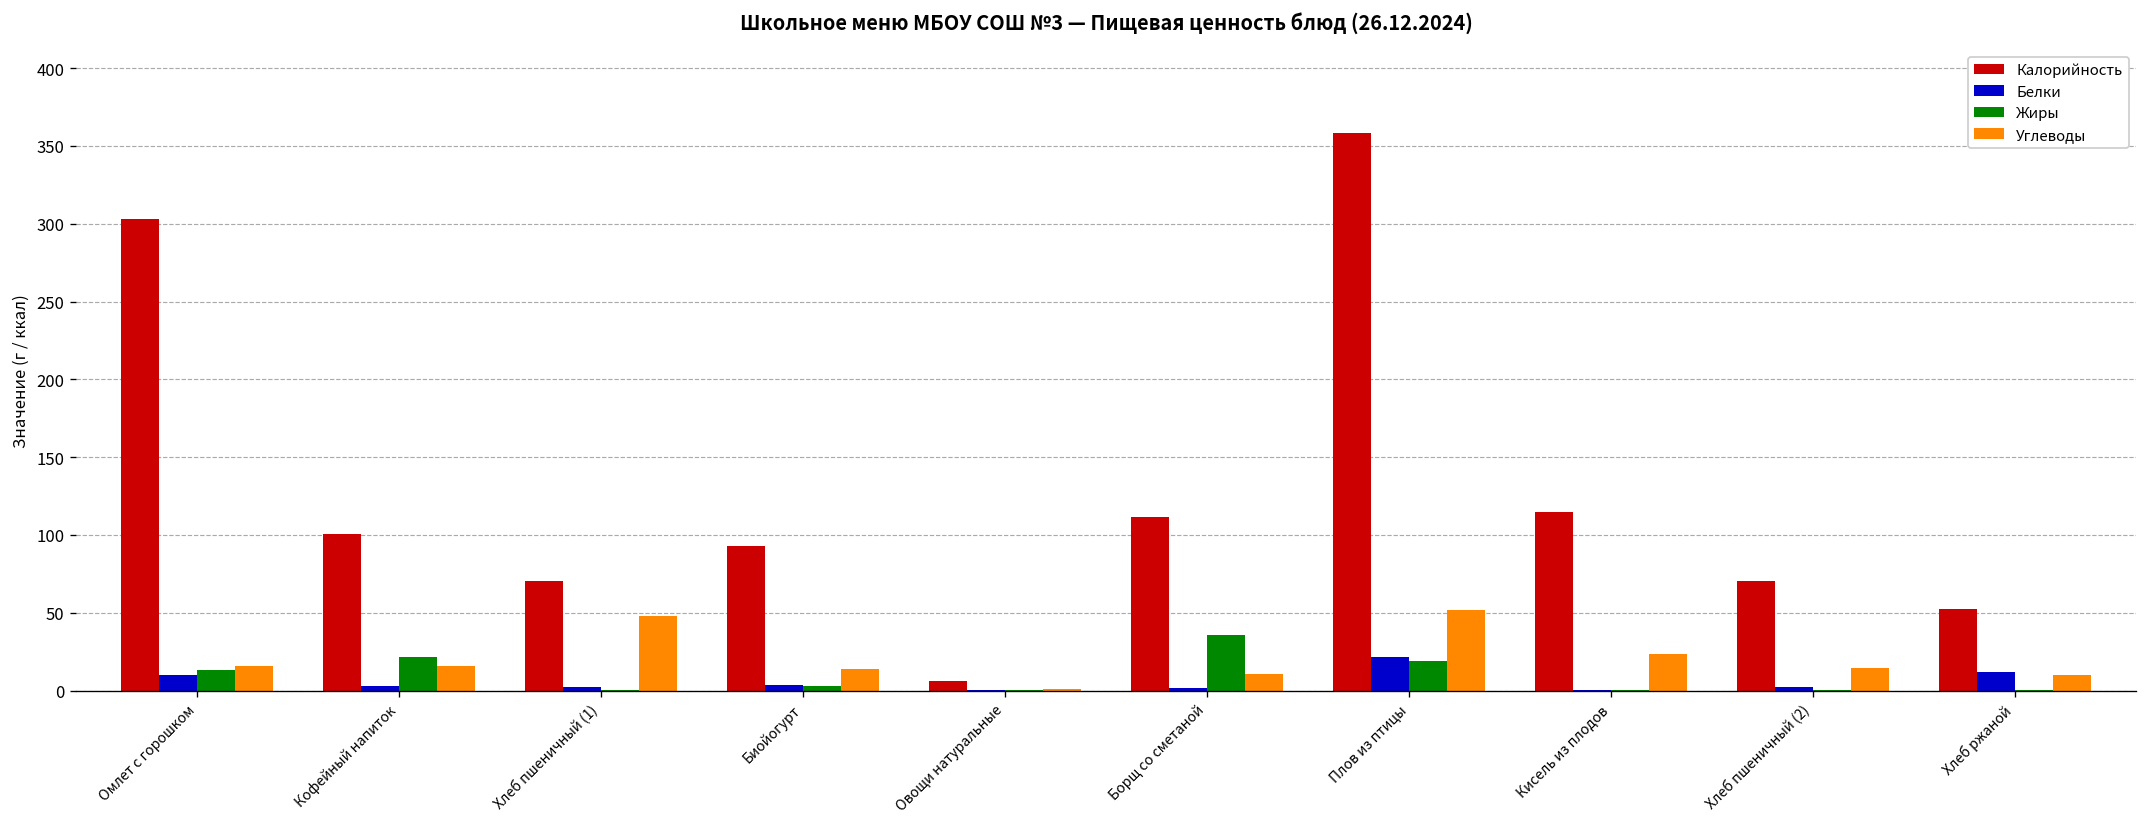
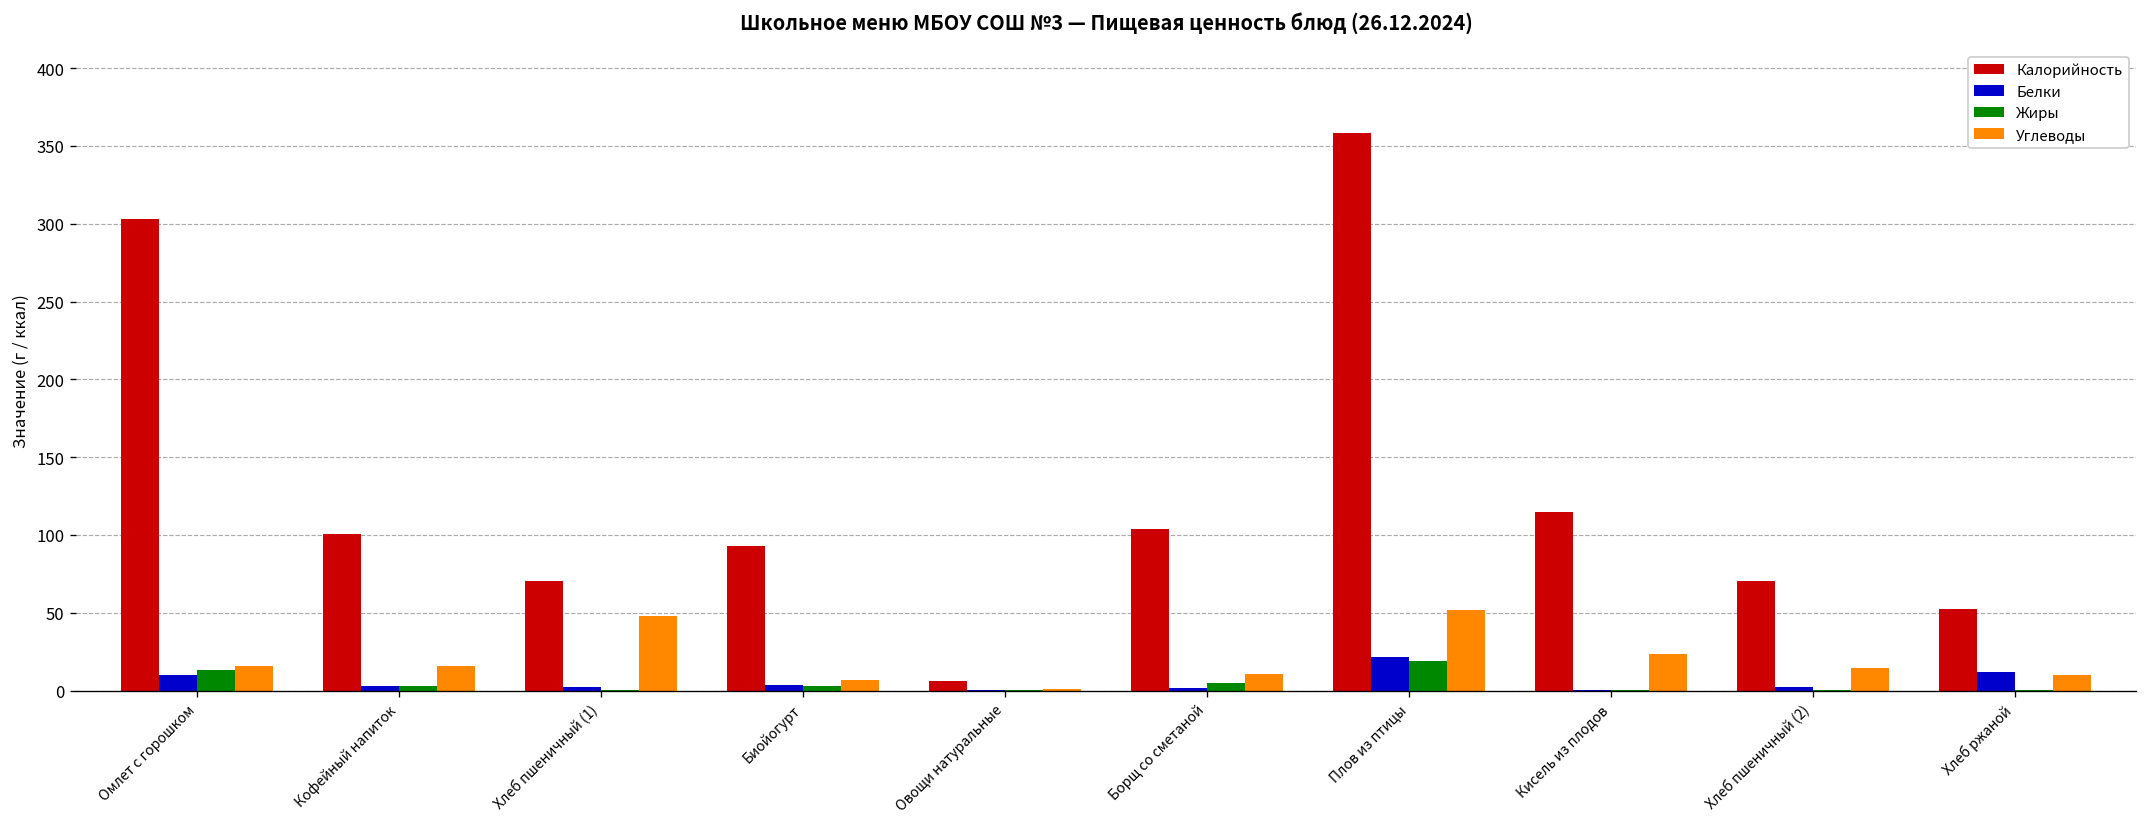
  {
    "Калорийность": {
      "Омлет с горошком": 303,
      "Кофейный напиток": 101,
      "Хлеб пшеничный (1)": 71,
      "Биойогурт": 93,
      "Овощи натуральные": 6,
-     "Борщ со сметаной": 111,
+     "Борщ со сметаной": 104,
      "Плов из птицы": 358,
      "Кисель из плодов": 115,
      "Хлеб пшеничный (2)": 71,
      "Хлеб ржаной": 52
    },
    "Белки": {
      "Омлет с горошком": 10,
      "Кофейный напиток": 3,
      "Хлеб пшеничный (1)": 2,
      "Биойогурт": 4,
      "Плов из птицы": 22,
      "Хлеб пшеничный (2)": 2,
      "Хлеб ржаной": 12
    },
    "Жиры": {
      "Омлет с горошком": 13,
-     "Кофейный напиток": 21,
+     "Кофейный напиток": 3,
      "Биойогурт": 3,
-     "Борщ со сметаной": 36,
+     "Борщ со сметаной": 5,
      "Плов из птицы": 19
    },
    "Углеводы": {
      "Омлет с горошком": 16,
      "Кофейный напиток": 16,
      "Хлеб пшеничный (1)": 48,
-     "Биойогурт": 14,
+     "Биойогурт": 7,
      "Борщ со сметаной": 11,
      "Плов из птицы": 52,
      "Кисель из плодов": 24,
      "Хлеб пшеничный (2)": 15,
      "Хлеб ржаной": 10
    }
  }
